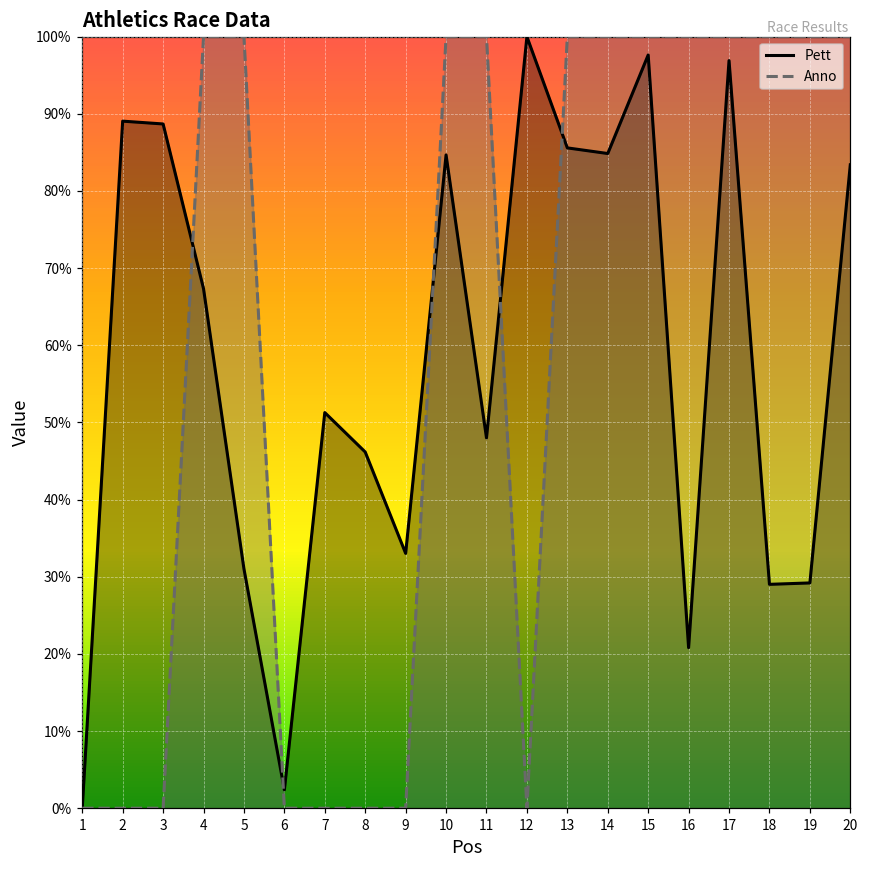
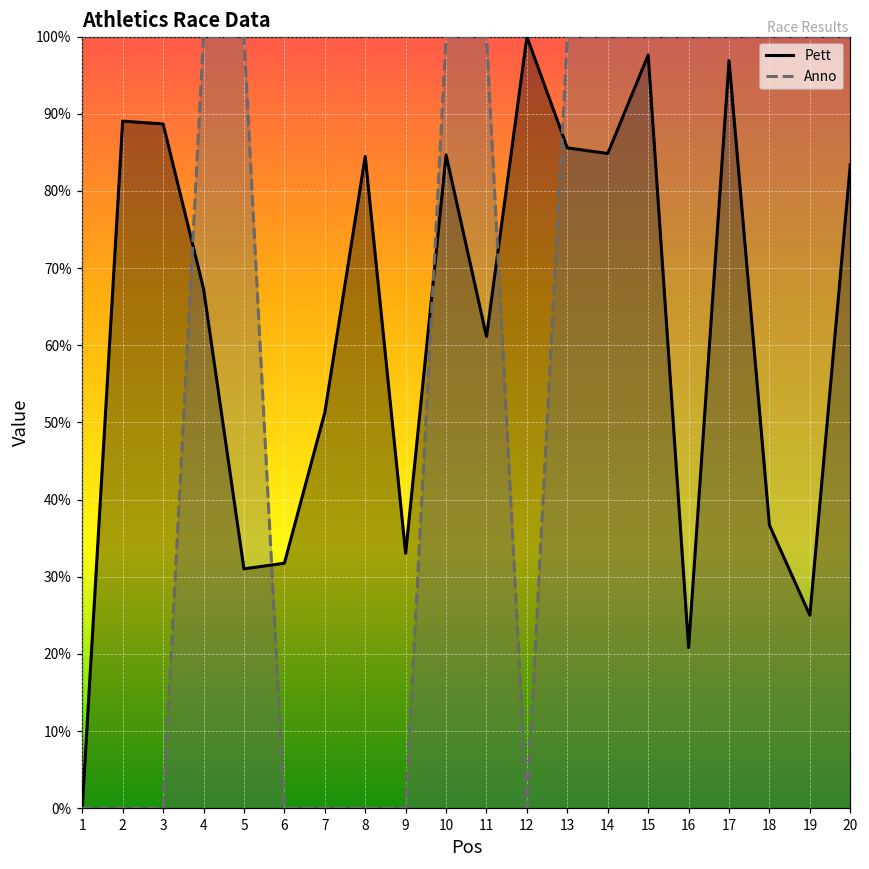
  {
    "Pett": {
      "2": "89%",
      "3": "89%",
      "4": "67%",
      "5": "31%",
-     "6": "2%",
+     "6": "32%",
      "7": "51%",
-     "8": "46%",
+     "8": "84%",
      "9": "33%",
      "10": "85%",
-     "11": "48%",
+     "11": "61%",
      "12": "100%",
      "13": "86%",
      "14": "85%",
      "15": "98%",
      "16": "21%",
      "17": "97%",
-     "18": "29%",
-     "19": "29%",
+     "18": "37%",
+     "19": "25%",
      "20": "83%"
    },
    "Anno": {
      "2": "0%",
      "3": "0%",
      "4": "100%",
      "5": "100%",
      "6": "0%",
      "7": "0%",
      "8": "0%",
      "9": "0%",
      "10": "100%",
      "11": "100%",
      "12": "0%",
      "13": "100%",
      "14": "100%",
      "15": "100%",
      "16": "100%",
      "17": "100%",
      "18": "100%",
      "19": "100%",
      "20": "100%"
    }
  }
